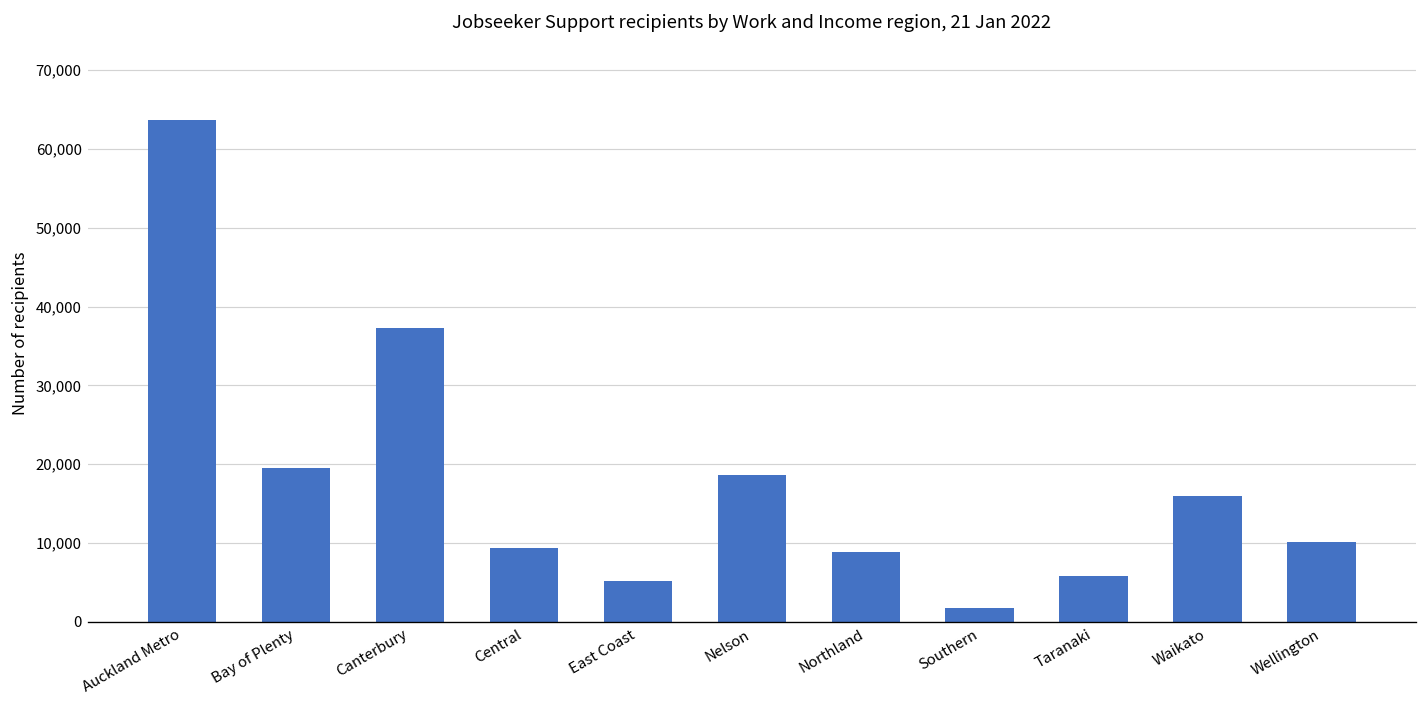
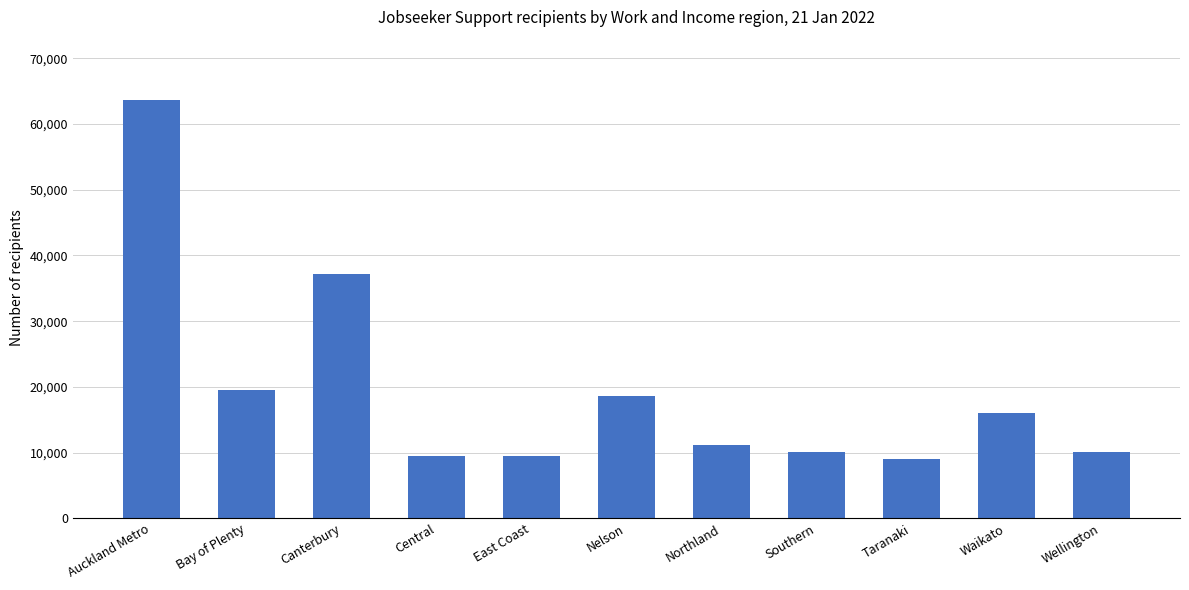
  {
    "Auckland Metro": "64,000",
    "Bay of Plenty": "20,000",
    "Canterbury": "37,000",
    "Central": "9,000",
-   "East Coast": "5,000",
+   "East Coast": "10,000",
    "Nelson": "19,000",
-   "Northland": "9,000",
-   "Southern": "2,000",
-   "Taranaki": "6,000",
+   "Northland": "11,000",
+   "Southern": "10,000",
+   "Taranaki": "9,000",
    "Waikato": "16,000",
    "Wellington": "10,000"
  }
